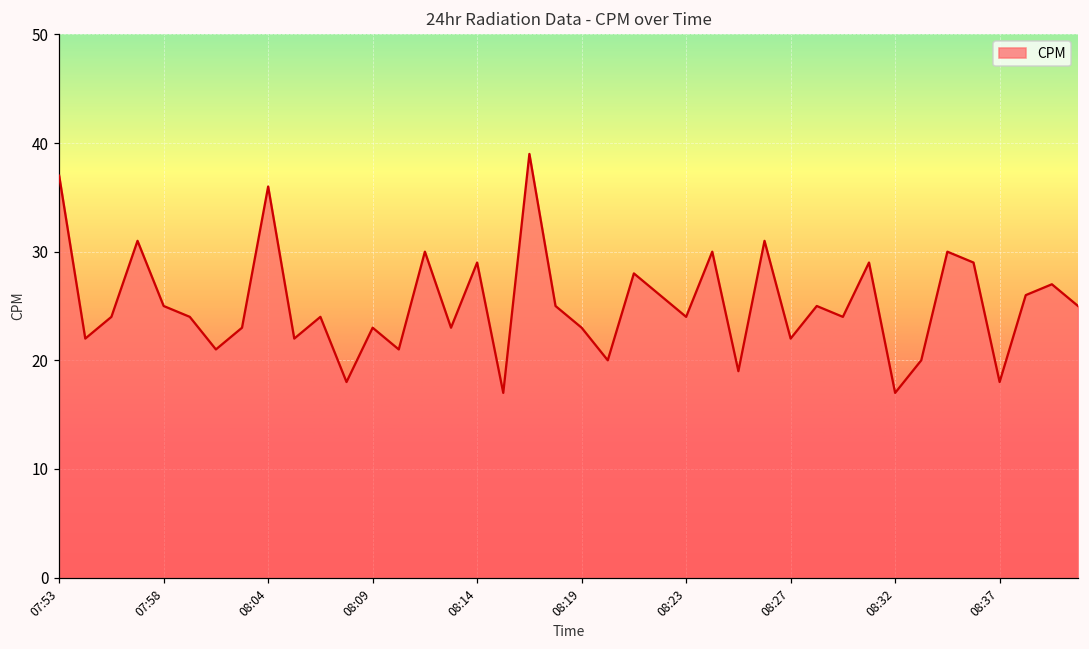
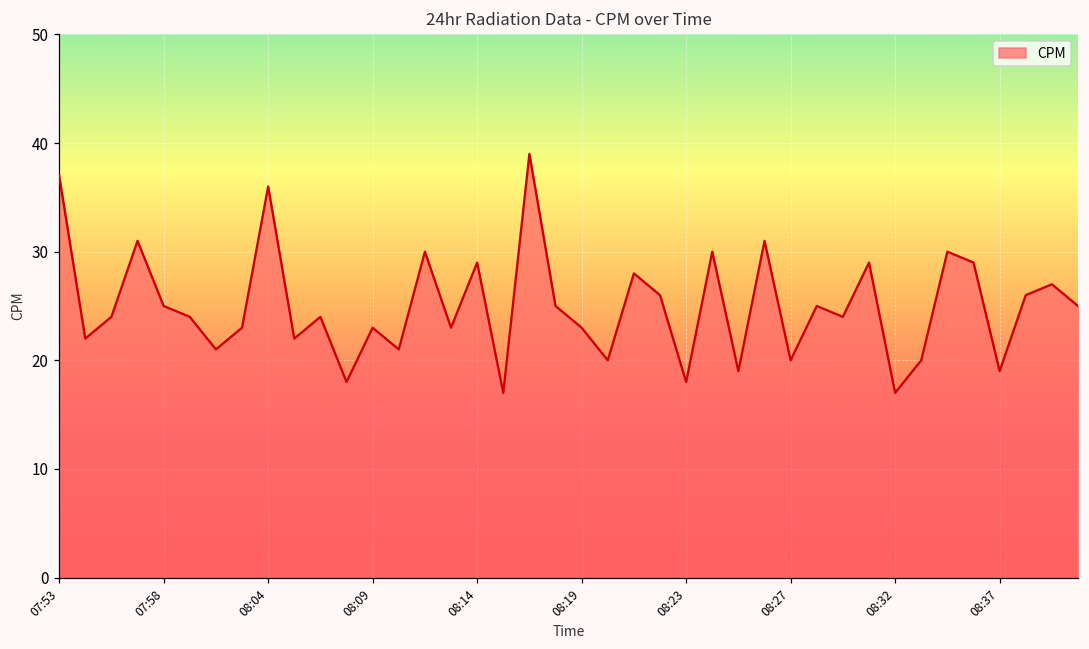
  {
    "07:53": 37,
    "07:58": 25,
    "08:04": 36,
    "08:09": 23,
    "08:14": 29,
    "08:19": 23,
-   "08:23": 24,
-   "08:27": 22,
+   "08:23": 18,
+   "08:27": 20,
    "08:32": 17,
-   "08:37": 18
+   "08:37": 19
  }
